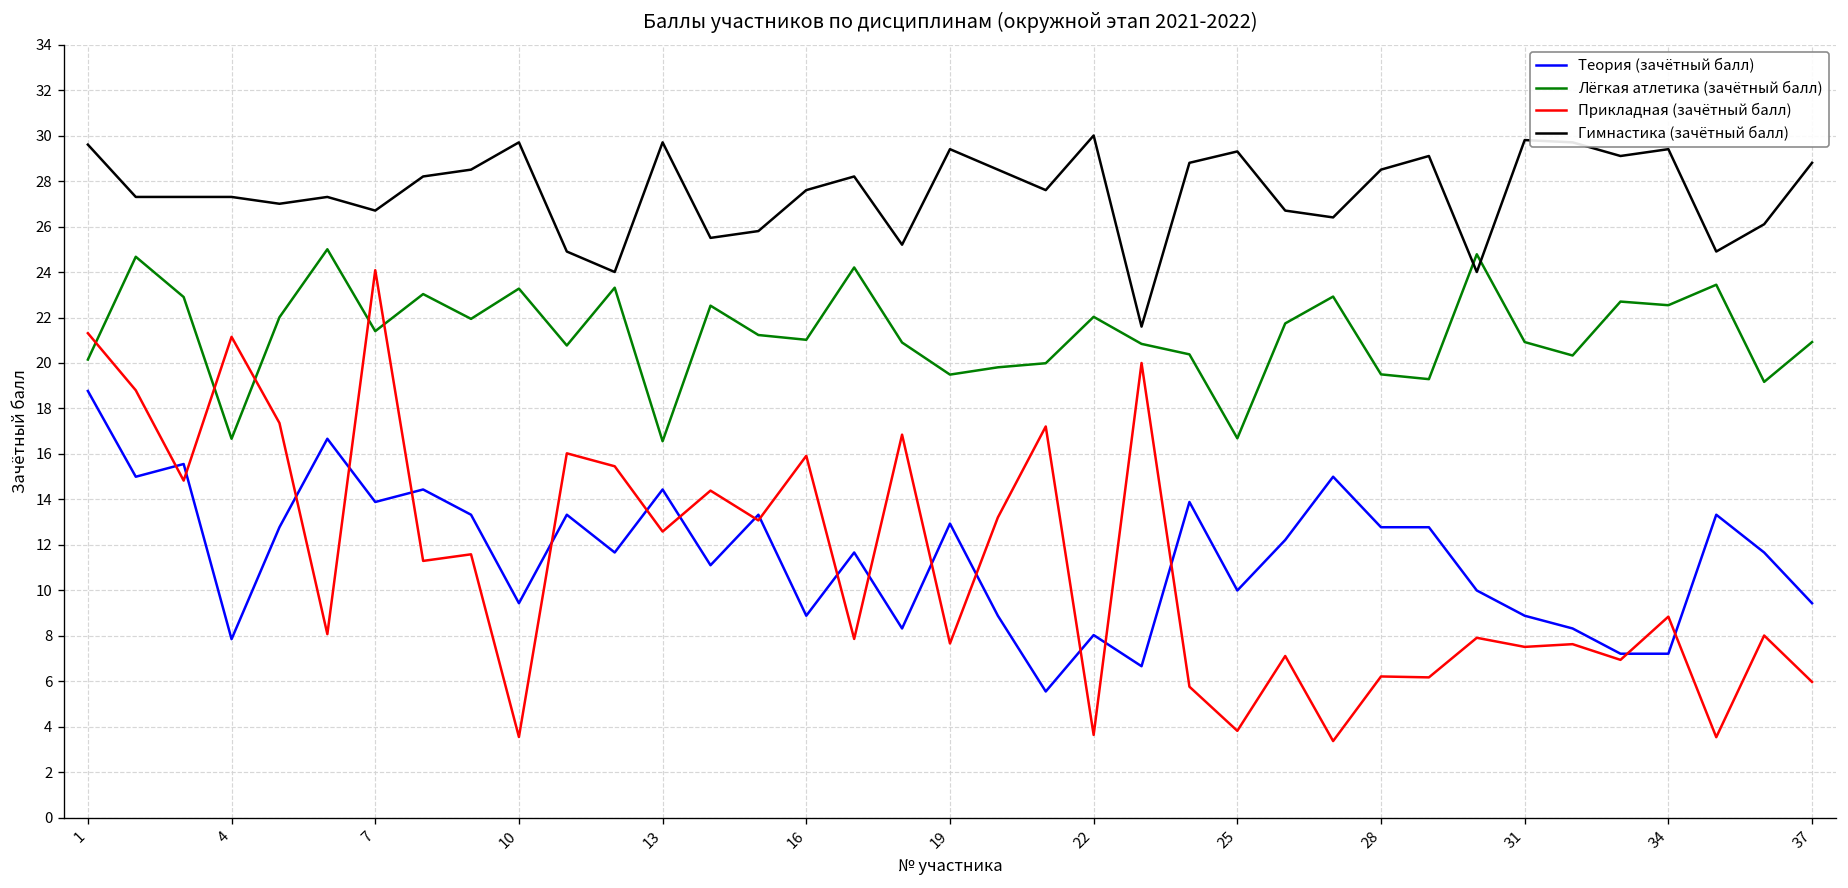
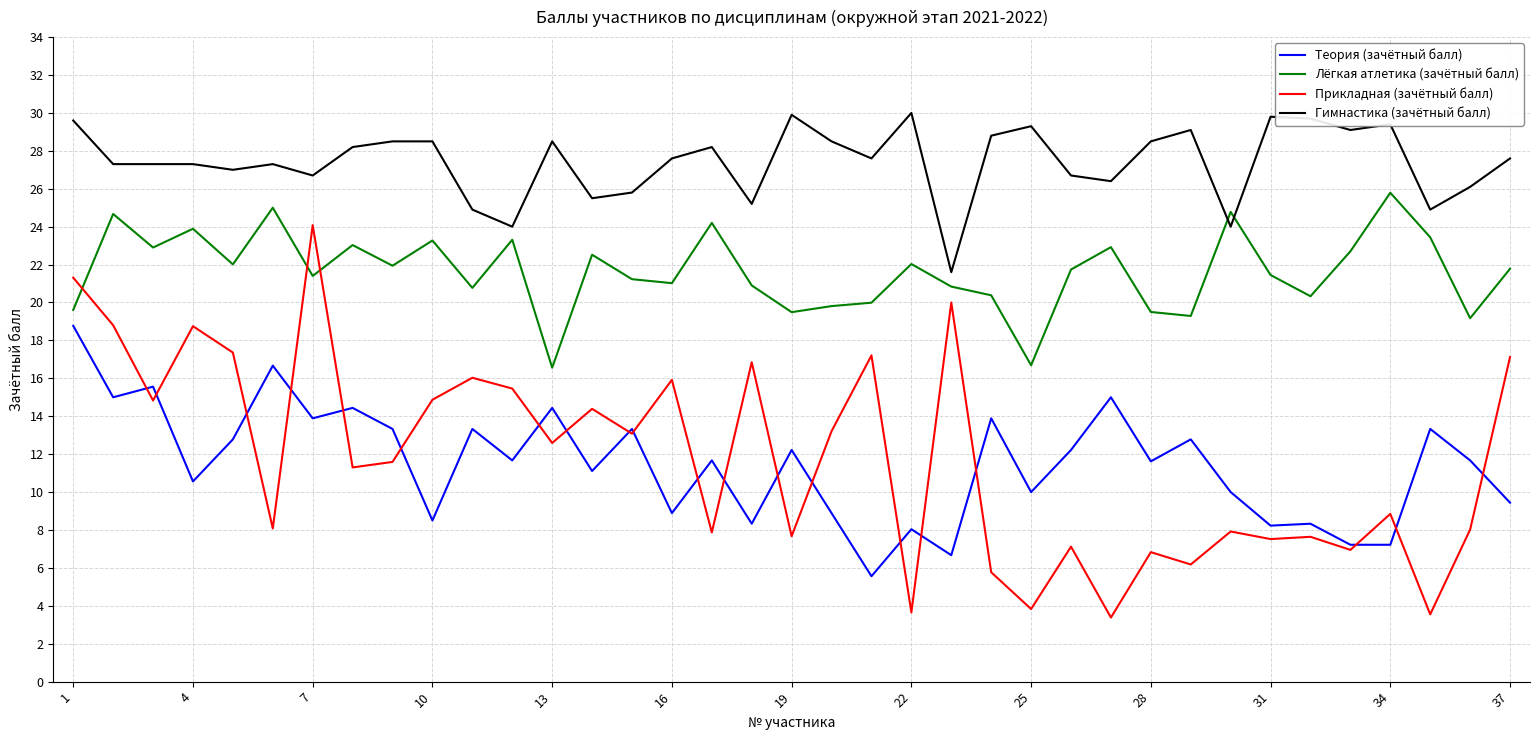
  {
    "Теория (зачётный балл)": {
      "1": 18.8,
-     "4": 7.9,
+     "4": 10.6,
      "7": 13.9,
-     "10": 9.4,
+     "10": 8.5,
      "13": 14.4,
      "16": 8.9,
-     "19": 12.9,
+     "19": 12.2,
      "22": 8.0,
      "25": 10.0,
-     "28": 12.8,
-     "31": 8.9,
+     "28": 11.6,
+     "31": 8.2,
      "34": 7.2,
      "37": 9.4
    },
    "Лёгкая атлетика (зачётный балл)": {
-     "1": 20.2,
-     "4": 16.7,
+     "1": 19.6,
+     "4": 23.9,
      "7": 21.4,
      "10": 23.3,
      "13": 16.6,
      "16": 21.0,
      "19": 19.5,
      "22": 22.0,
      "25": 16.7,
      "28": 19.5,
-     "31": 20.9,
-     "34": 22.5,
-     "37": 20.9
+     "31": 21.5,
+     "34": 25.8,
+     "37": 21.8
    },
    "Прикладная (зачётный балл)": {
      "1": 21.3,
-     "4": 21.2,
+     "4": 18.8,
      "7": 24.1,
-     "10": 3.6,
+     "10": 14.9,
      "13": 12.6,
      "16": 15.9,
      "19": 7.7,
      "22": 3.7,
      "25": 3.8,
-     "28": 6.2,
+     "28": 6.8,
      "31": 7.5,
      "34": 8.9,
-     "37": 6.0
+     "37": 17.1
    },
    "Гимнастика (зачётный балл)": {
      "1": 29.6,
      "4": 27.3,
      "7": 26.7,
-     "10": 29.7,
-     "13": 29.7,
+     "10": 28.5,
+     "13": 28.5,
      "16": 27.6,
-     "19": 29.4,
+     "19": 29.9,
      "22": 30.0,
      "25": 29.3,
      "28": 28.5,
      "31": 29.8,
-     "37": 28.8
+     "37": 27.6
    }
  }
